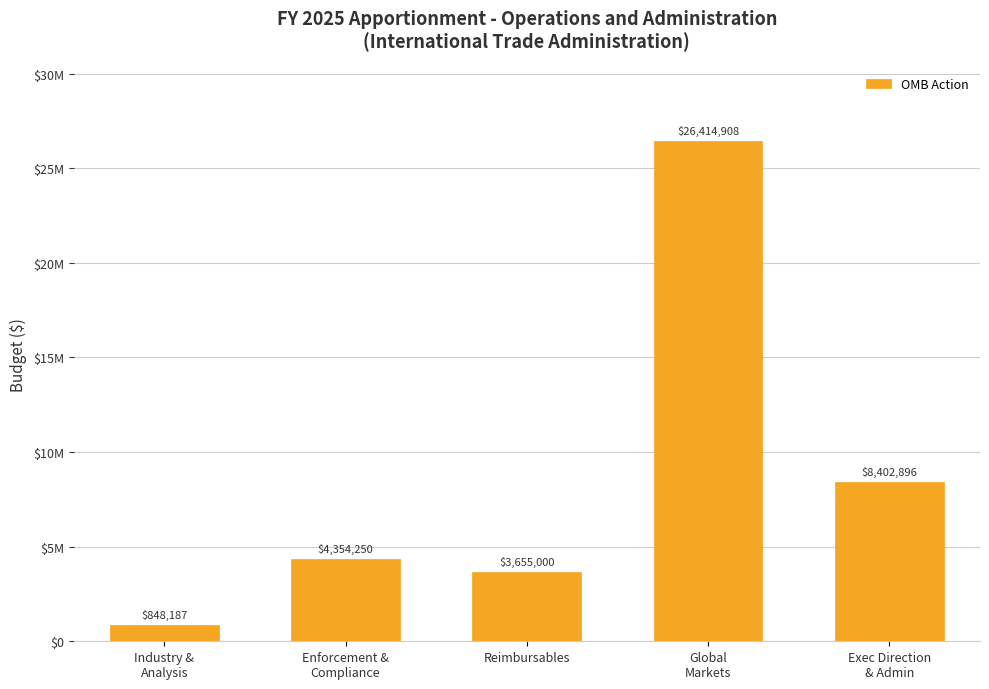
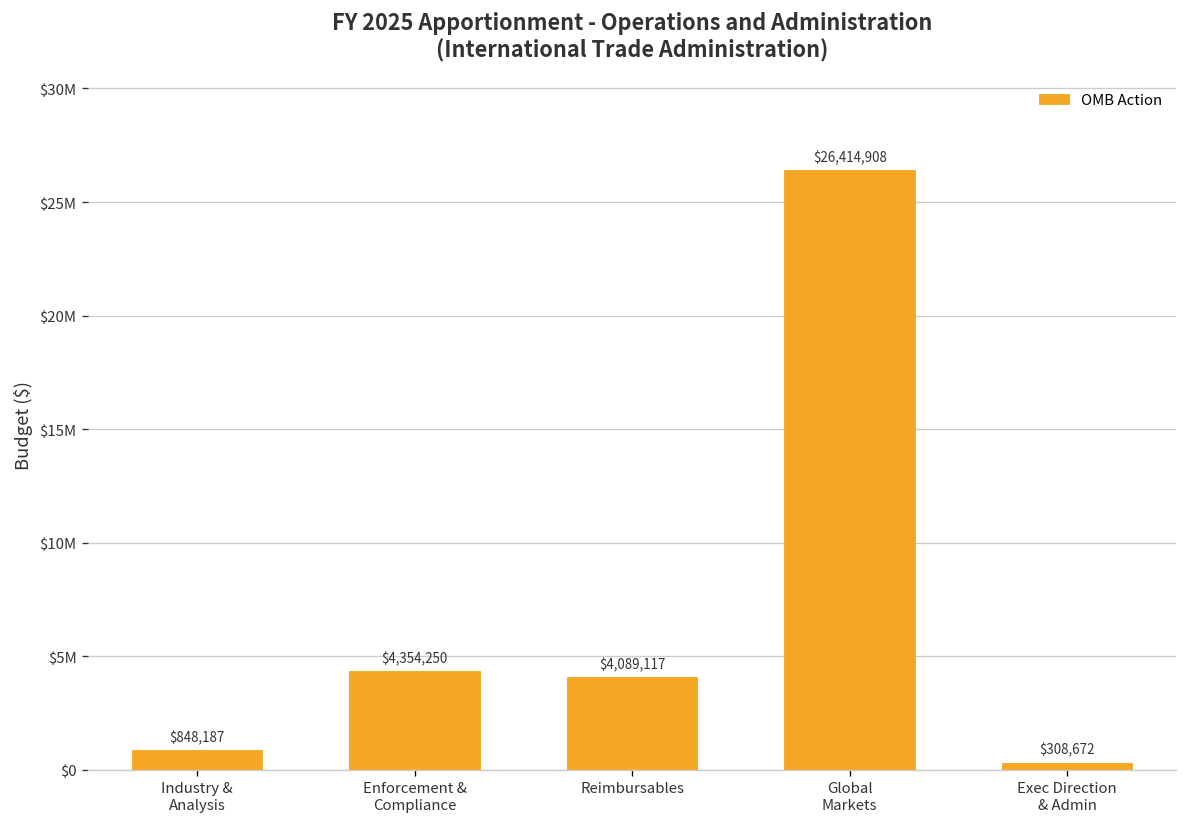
  {
    "Industry & Analysis": "$848,187",
    "Enforcement & Compliance": "$4,354,250",
-   "Reimbursables": "$3,655,000",
+   "Reimbursables": "$4,089,117",
    "Global Markets": "$26,414,908",
-   "Exec Direction & Admin": "$8,402,896"
+   "Exec Direction & Admin": "$308,672"
  }
